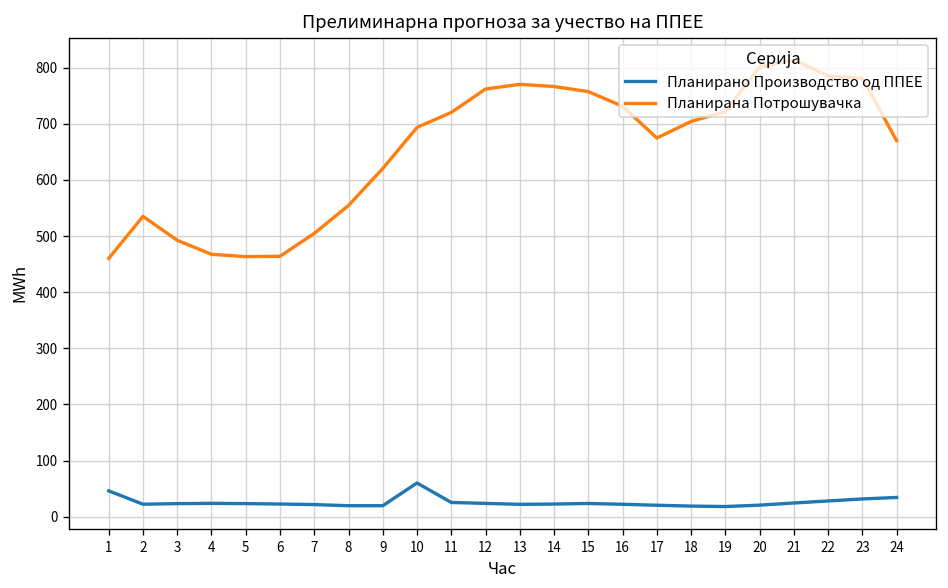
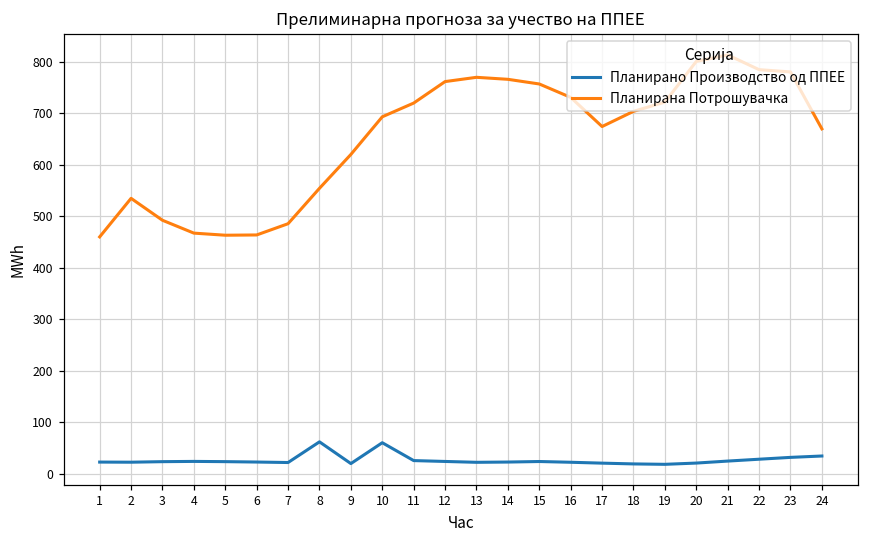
  {
    "Планирано Производство од ППЕЕ": {
-     "1": 50,
+     "1": 20,
      "2": 20,
      "3": 20,
      "4": 20,
      "5": 20,
      "6": 20,
      "7": 20,
-     "8": 20,
+     "8": 60,
      "9": 20,
      "10": 60,
      "11": 30,
      "12": 20,
      "13": 20,
      "14": 20,
      "15": 20,
      "16": 20,
      "17": 20,
      "18": 20,
      "19": 20,
      "20": 20,
      "21": 20,
      "22": 30,
      "23": 30,
      "24": 30
    },
    "Планирана Потрошувачка": {
      "1": 460,
      "2": 540,
      "3": 490,
      "4": 470,
      "5": 460,
      "6": 460,
-     "7": 500,
+     "7": 490,
      "8": 550,
      "9": 620,
      "10": 690,
      "11": 720,
      "12": 760,
      "13": 770,
      "14": 770,
      "15": 760,
      "17": 670,
      "18": 700,
      "24": 670
    }
  }
